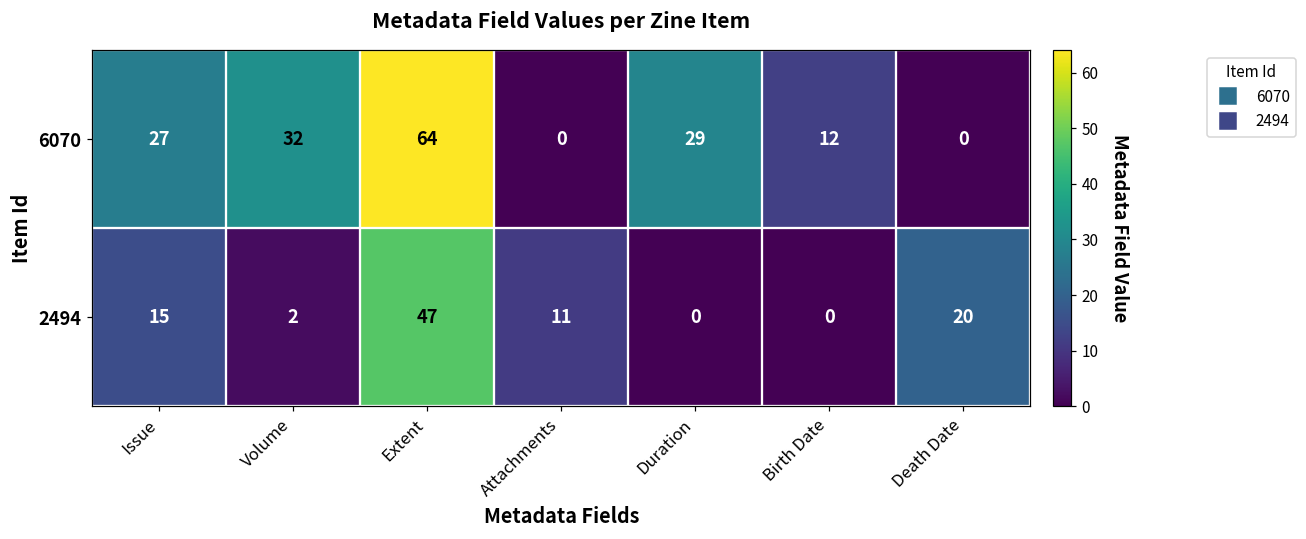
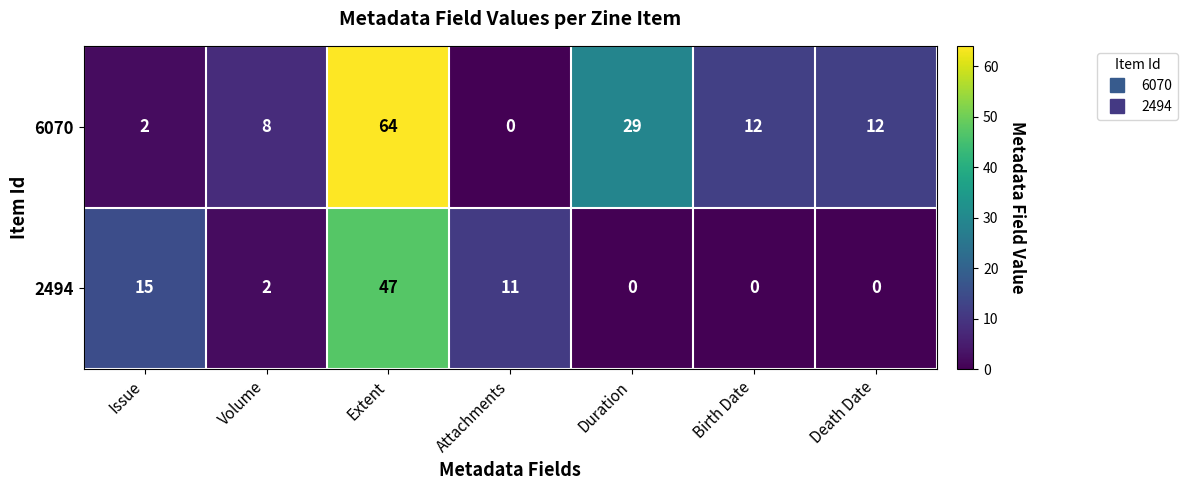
  {
    "6070": {
-     "Issue": 27,
-     "Volume": 32,
+     "Issue": 2,
+     "Volume": 8,
      "Extent": 64,
      "Attachments": 0,
      "Duration": 29,
      "Birth Date": 12,
-     "Death Date": 0
+     "Death Date": 12
    },
    "2494": {
      "Issue": 15,
      "Volume": 2,
      "Extent": 47,
      "Attachments": 11,
      "Duration": 0,
      "Birth Date": 0,
-     "Death Date": 20
+     "Death Date": 0
    }
  }
